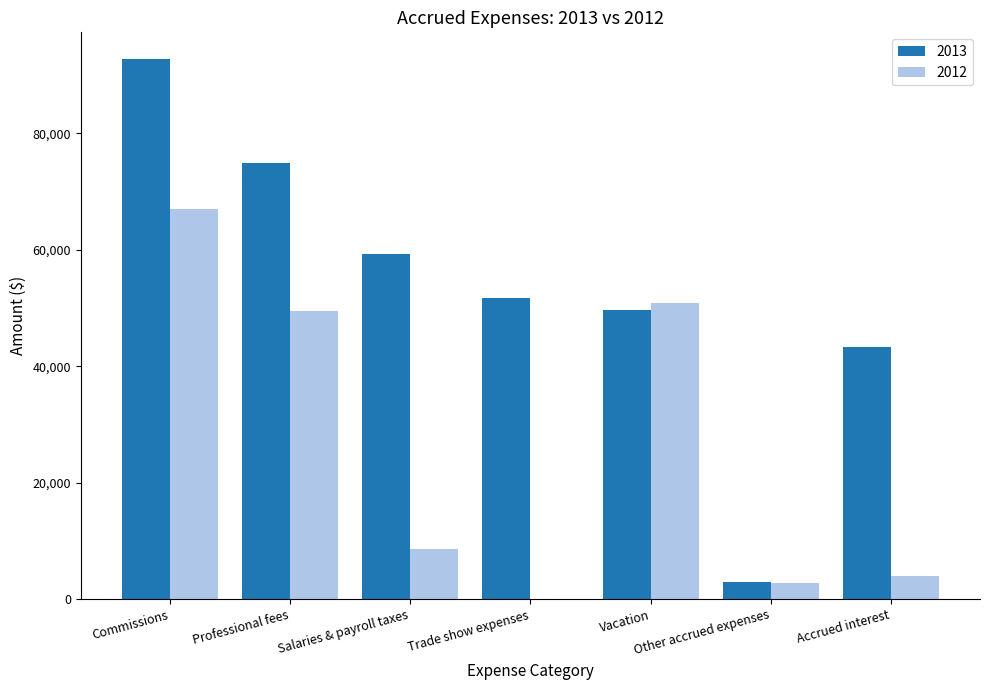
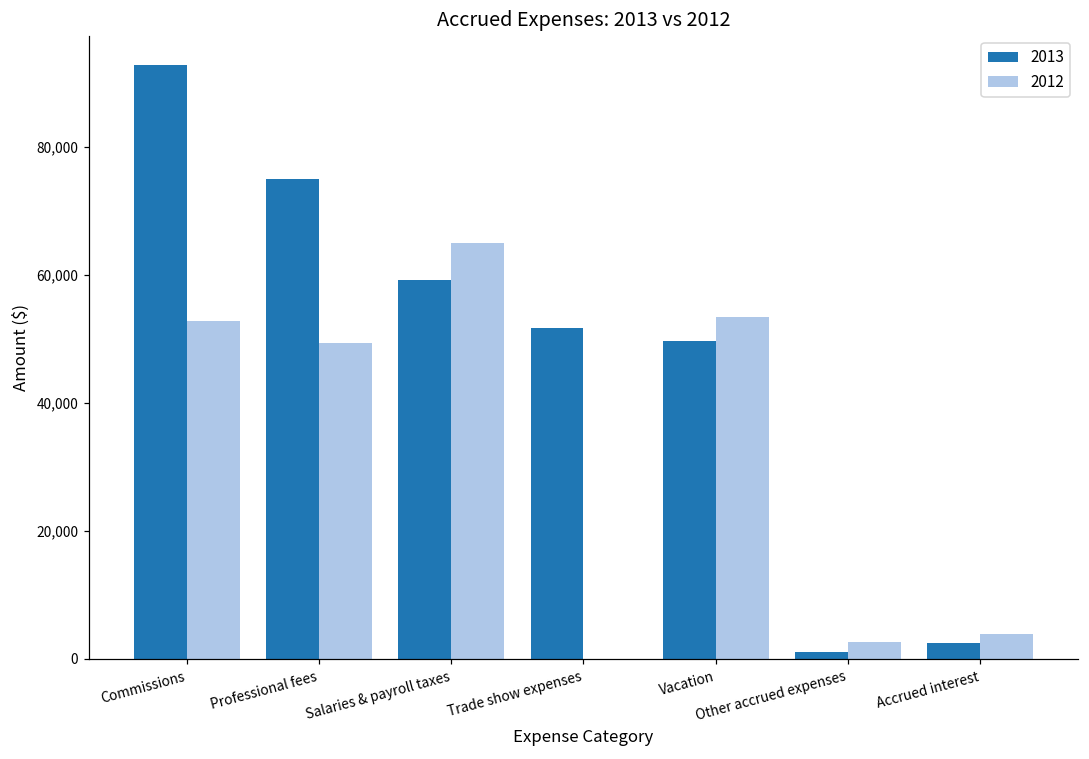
  {
    "2013": {
      "Commissions": "93,000",
      "Professional fees": "75,000",
      "Salaries & payroll taxes": "59,000",
      "Trade show expenses": "52,000",
      "Vacation": "50,000",
-     "Other accrued expenses": "3,000",
-     "Accrued interest": "43,000"
+     "Other accrued expenses": "1,000",
+     "Accrued interest": "2,000"
    },
    "2012": {
-     "Commissions": "67,000",
+     "Commissions": "53,000",
      "Professional fees": "49,000",
-     "Salaries & payroll taxes": "9,000",
+     "Salaries & payroll taxes": "65,000",
      "Trade show expenses": "0",
-     "Vacation": "51,000",
+     "Vacation": "53,000",
      "Other accrued expenses": "3,000",
      "Accrued interest": "4,000"
    }
  }
